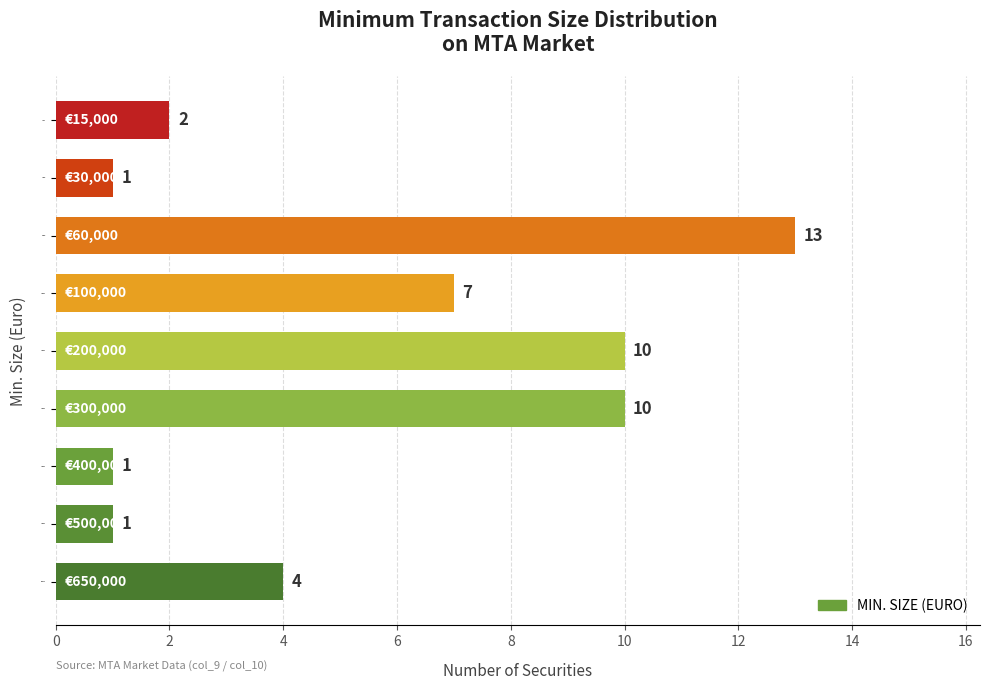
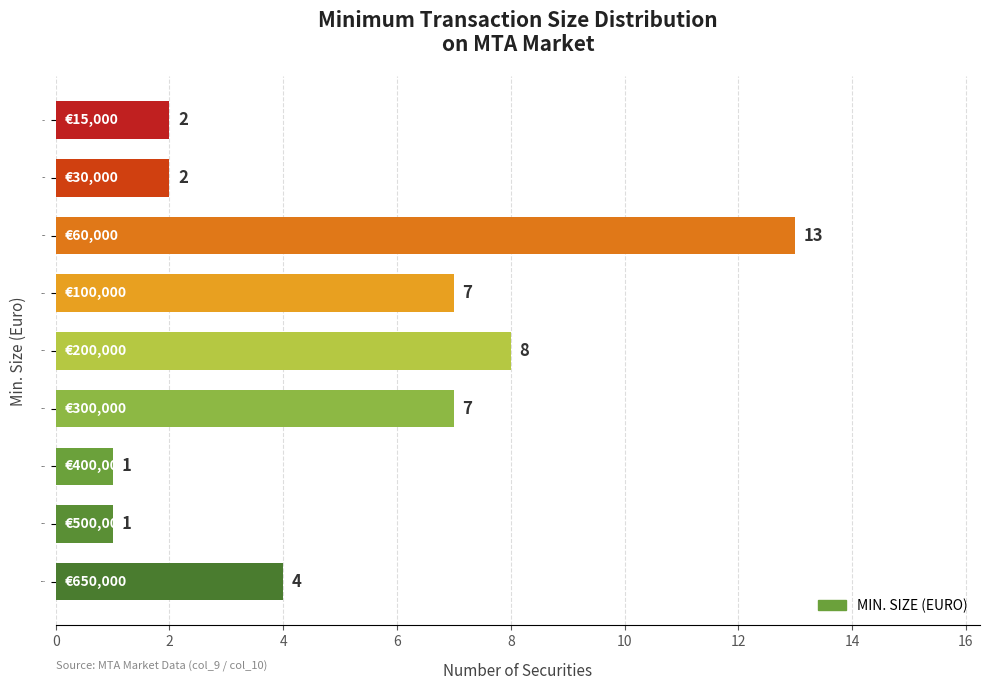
  {
    "15000": 2,
-   "30000": 1,
+   "30000": 2,
    "60000": 13,
    "100000": 7,
-   "200000": 10,
-   "300000": 10,
+   "200000": 8,
+   "300000": 7,
    "650000": 4
  }
